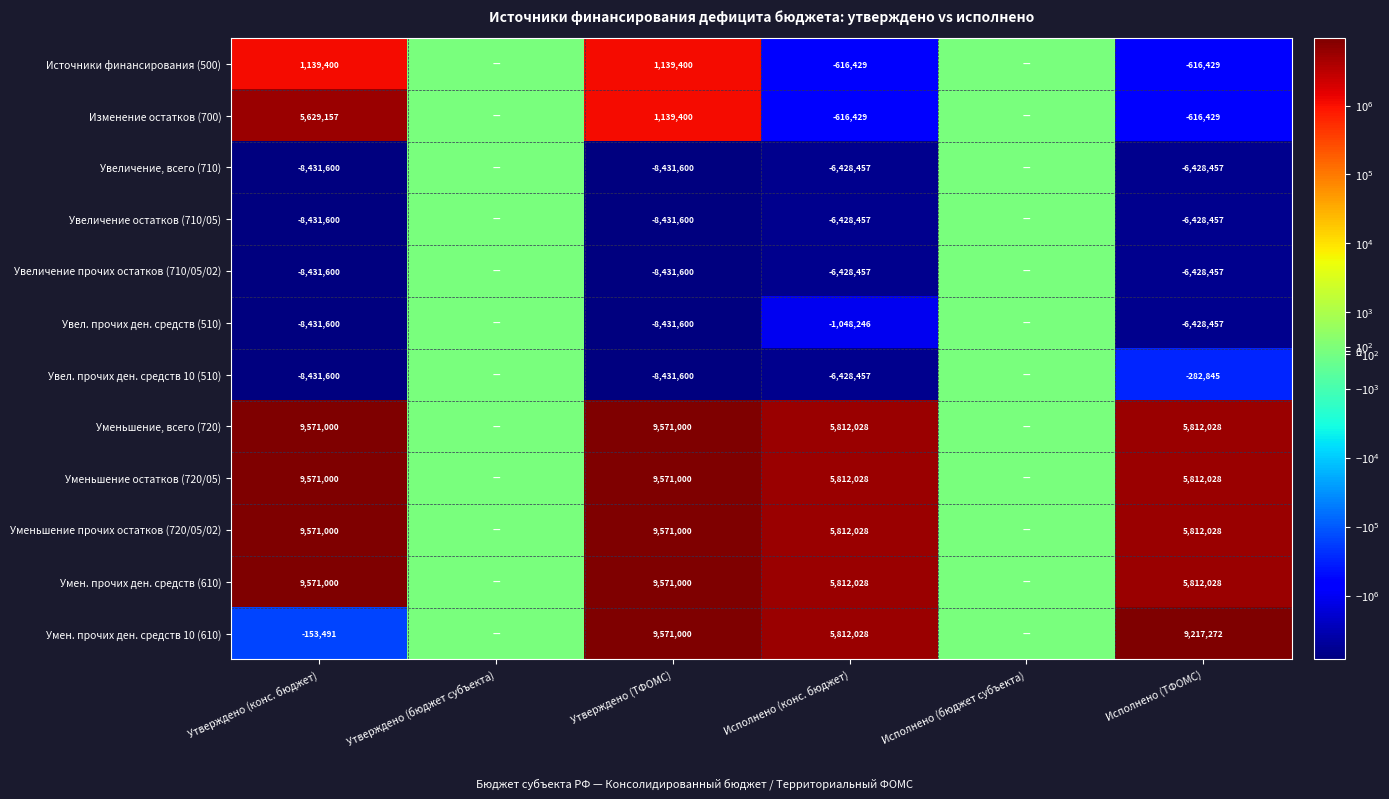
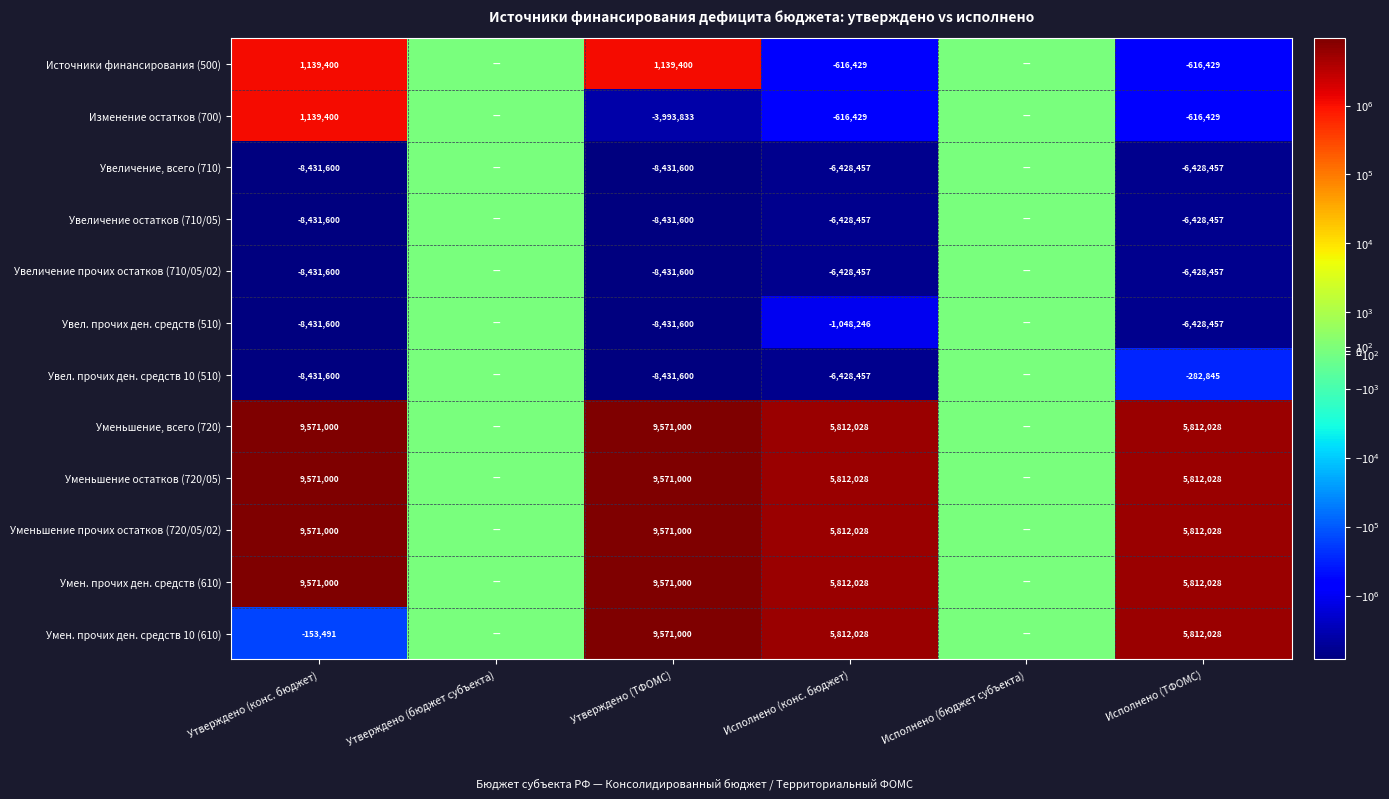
  {
    "Источники финансирования (500)": {
      "Утверждено (конс. бюджет)": "1,139,400",
      "Утверждено (ТФОМС)": "1,139,400",
      "Исполнено (конс. бюджет)": "-616,429",
      "Исполнено (ТФОМС)": "-616,429"
    },
    "Изменение остатков (700)": {
-     "Утверждено (конс. бюджет)": "5,629,157",
-     "Утверждено (ТФОМС)": "1,139,400",
+     "Утверждено (конс. бюджет)": "1,139,400",
+     "Утверждено (ТФОМС)": "-3,993,833",
      "Исполнено (конс. бюджет)": "-616,429",
      "Исполнено (ТФОМС)": "-616,429"
    },
    "Увеличение, всего (710)": {
      "Утверждено (конс. бюджет)": "-8,431,600",
      "Утверждено (ТФОМС)": "-8,431,600",
      "Исполнено (конс. бюджет)": "-6,428,457",
      "Исполнено (ТФОМС)": "-6,428,457"
    },
    "Увеличение остатков (710/05)": {
      "Утверждено (конс. бюджет)": "-8,431,600",
      "Утверждено (ТФОМС)": "-8,431,600",
      "Исполнено (конс. бюджет)": "-6,428,457",
      "Исполнено (ТФОМС)": "-6,428,457"
    },
    "Увеличение прочих остатков (710/05/02)": {
      "Утверждено (конс. бюджет)": "-8,431,600",
      "Утверждено (ТФОМС)": "-8,431,600",
      "Исполнено (конс. бюджет)": "-6,428,457",
      "Исполнено (ТФОМС)": "-6,428,457"
    },
    "Увел. прочих ден. средств (510)": {
      "Утверждено (конс. бюджет)": "-8,431,600",
      "Утверждено (ТФОМС)": "-8,431,600",
      "Исполнено (конс. бюджет)": "-1,048,246",
      "Исполнено (ТФОМС)": "-6,428,457"
    },
    "Увел. прочих ден. средств 10 (510)": {
      "Утверждено (конс. бюджет)": "-8,431,600",
      "Утверждено (ТФОМС)": "-8,431,600",
      "Исполнено (конс. бюджет)": "-6,428,457",
      "Исполнено (ТФОМС)": "-282,845"
    },
    "Уменьшение, всего (720)": {
      "Утверждено (конс. бюджет)": "9,571,000",
      "Утверждено (ТФОМС)": "9,571,000",
      "Исполнено (конс. бюджет)": "5,812,028",
      "Исполнено (ТФОМС)": "5,812,028"
    },
    "Уменьшение остатков (720/05)": {
      "Утверждено (конс. бюджет)": "9,571,000",
      "Утверждено (ТФОМС)": "9,571,000",
      "Исполнено (конс. бюджет)": "5,812,028",
      "Исполнено (ТФОМС)": "5,812,028"
    },
    "Уменьшение прочих остатков (720/05/02)": {
      "Утверждено (конс. бюджет)": "9,571,000",
      "Утверждено (ТФОМС)": "9,571,000",
      "Исполнено (конс. бюджет)": "5,812,028",
      "Исполнено (ТФОМС)": "5,812,028"
    },
    "Умен. прочих ден. средств (610)": {
      "Утверждено (конс. бюджет)": "9,571,000",
      "Утверждено (ТФОМС)": "9,571,000",
      "Исполнено (конс. бюджет)": "5,812,028",
      "Исполнено (ТФОМС)": "5,812,028"
    },
    "Умен. прочих ден. средств 10 (610)": {
      "Утверждено (конс. бюджет)": "-153,491",
      "Утверждено (ТФОМС)": "9,571,000",
      "Исполнено (конс. бюджет)": "5,812,028",
-     "Исполнено (ТФОМС)": "9,217,272"
+     "Исполнено (ТФОМС)": "5,812,028"
    }
  }
